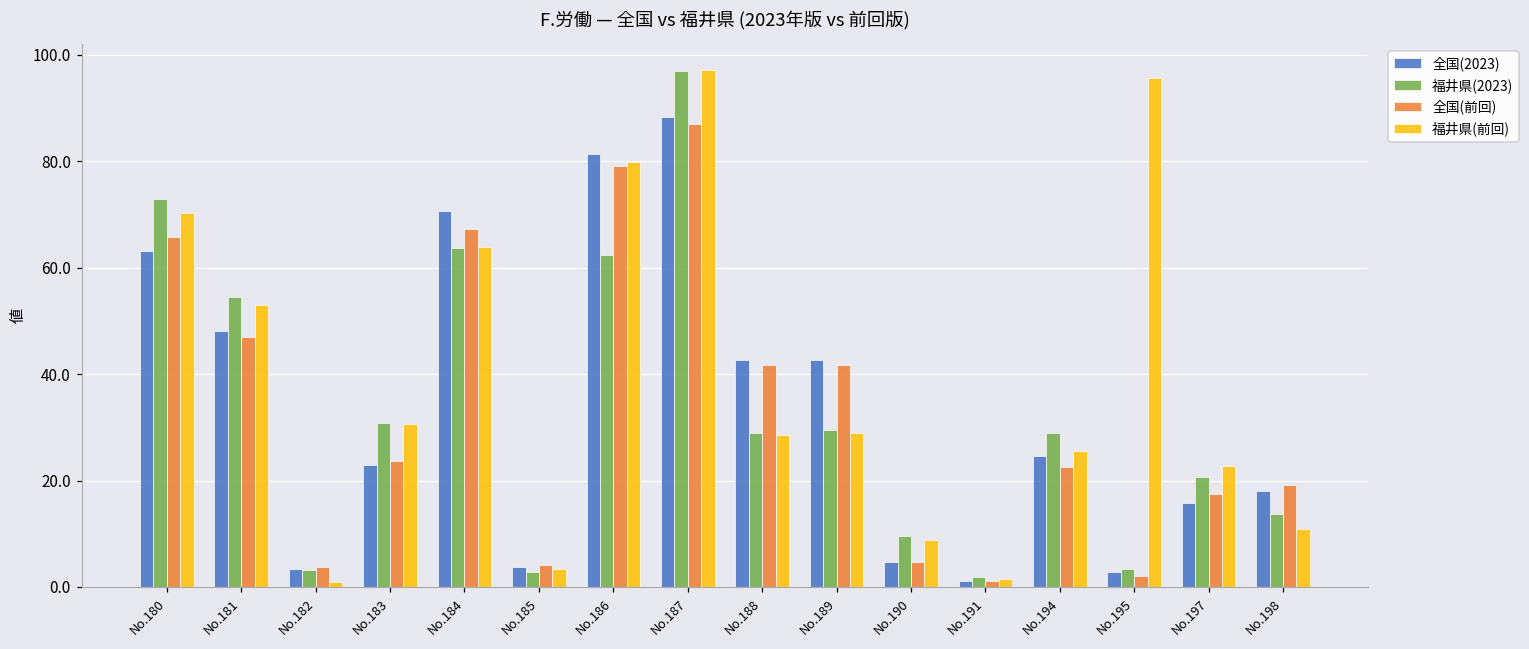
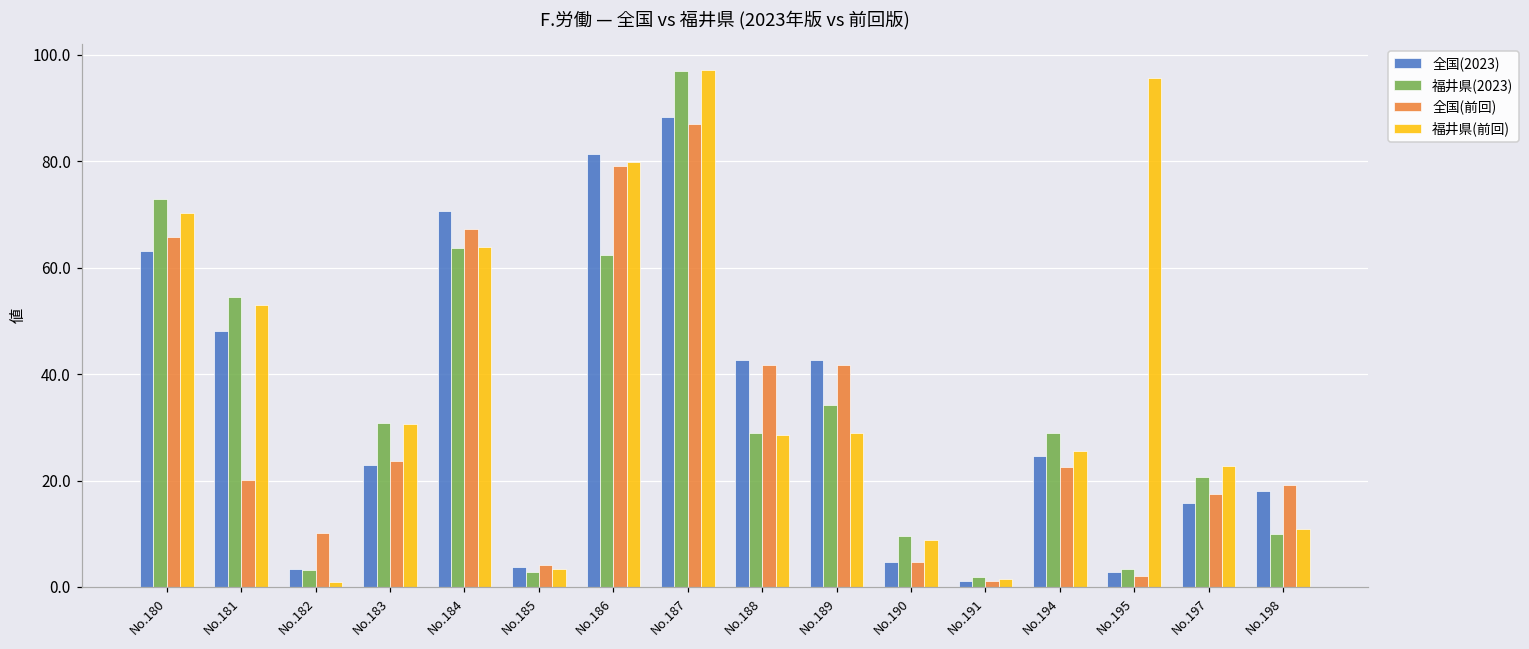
  {
    "全国(2023)": {
      "No.180": 63,
      "No.181": 48,
      "No.182": 3,
      "No.183": 23,
      "No.184": 71,
      "No.185": 4,
      "No.186": 81,
      "No.187": 88,
      "No.188": 43,
      "No.189": 43,
      "No.190": 5,
      "No.191": 1,
      "No.194": 25,
      "No.195": 3,
      "No.197": 16,
      "No.198": 18
    },
    "福井県(2023)": {
      "No.180": 73,
      "No.181": 55,
      "No.182": 3,
      "No.183": 31,
      "No.184": 64,
      "No.185": 3,
      "No.186": 62,
      "No.187": 97,
      "No.188": 29,
-     "No.189": 30,
+     "No.189": 34,
      "No.190": 10,
      "No.191": 2,
      "No.194": 29,
      "No.195": 3,
      "No.197": 21,
-     "No.198": 14
+     "No.198": 10
    },
    "全国(前回)": {
      "No.180": 66,
-     "No.181": 47,
-     "No.182": 4,
+     "No.181": 20,
+     "No.182": 10,
      "No.183": 24,
      "No.184": 67,
      "No.185": 4,
      "No.186": 79,
      "No.187": 87,
      "No.188": 42,
      "No.189": 42,
      "No.190": 5,
      "No.191": 1,
      "No.194": 23,
      "No.195": 2,
      "No.197": 17,
      "No.198": 19
    },
    "福井県(前回)": {
      "No.180": 70,
      "No.181": 53,
      "No.182": 1,
      "No.183": 31,
      "No.184": 64,
      "No.185": 3,
      "No.186": 80,
      "No.187": 97,
      "No.188": 29,
      "No.189": 29,
      "No.190": 9,
      "No.191": 2,
      "No.194": 26,
      "No.195": 96,
      "No.197": 23,
      "No.198": 11
    }
  }
